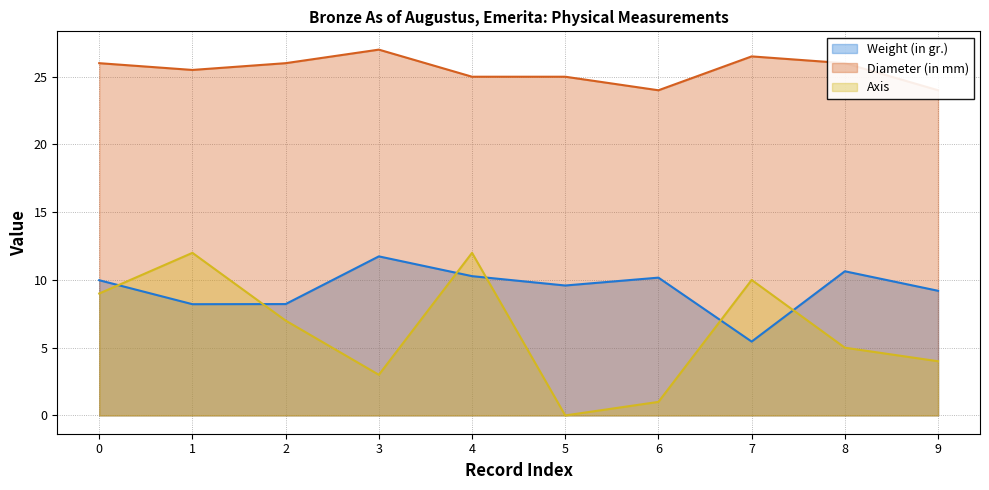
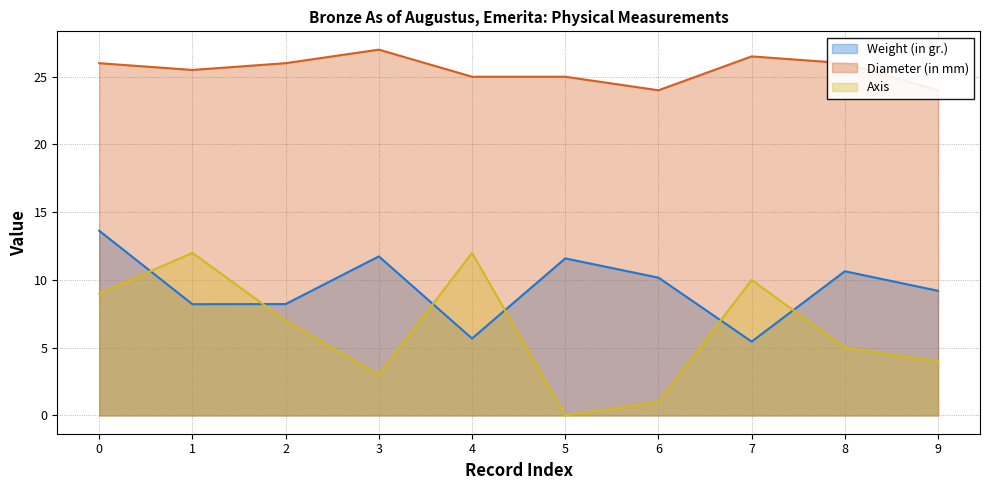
  {
    "Weight (in gr.)": {
-     "0": 10.0,
+     "0": 13.6,
      "1": 8.2,
      "2": 8.2,
      "3": 11.7,
-     "4": 10.3,
-     "5": 9.6,
+     "4": 5.7,
+     "5": 11.6,
      "6": 10.2,
      "7": 5.5,
      "8": 10.6,
      "9": 9.2
    }
  }
